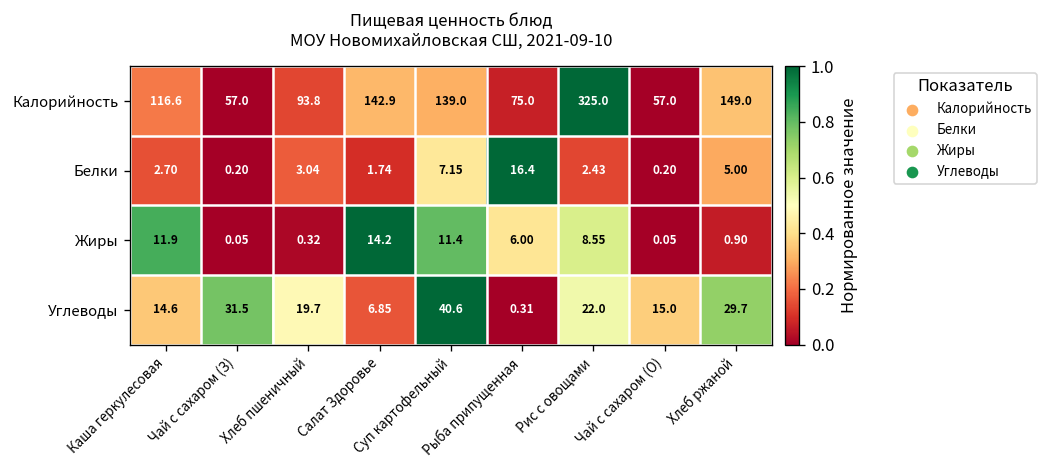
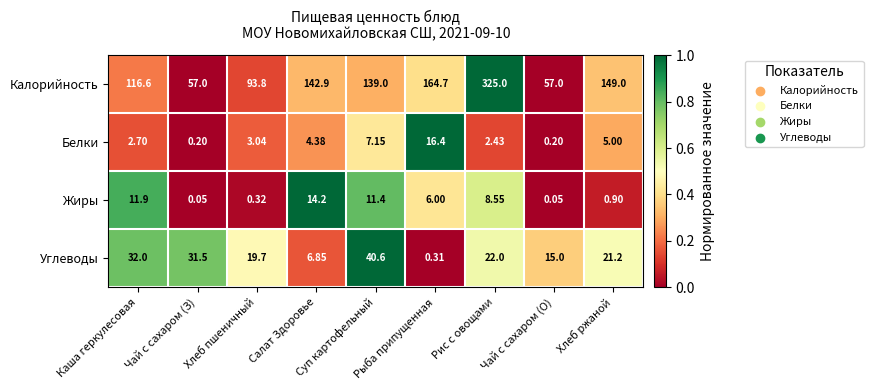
  {
    "Калорийность": {
      "Каша геркулесовая": 116.6,
      "Чай с сахаром (З)": 57.0,
      "Хлеб пшеничный": 93.8,
      "Салат Здоровье": 142.9,
      "Суп картофельный": 139.0,
-     "Рыба припущенная": 75.0,
+     "Рыба припущенная": 164.7,
      "Рис с овощами": 325.0,
      "Чай с сахаром (О)": 57.0,
      "Хлеб ржаной": 149.0
    },
    "Белки": {
      "Каша геркулесовая": 2.70,
      "Чай с сахаром (З)": 0.20,
      "Хлеб пшеничный": 3.04,
-     "Салат Здоровье": 1.74,
+     "Салат Здоровье": 4.38,
      "Суп картофельный": 7.15,
      "Рыба припущенная": 16.4,
      "Рис с овощами": 2.43,
      "Чай с сахаром (О)": 0.20,
      "Хлеб ржаной": 5.00
    },
    "Жиры": {
      "Каша геркулесовая": 11.9,
      "Чай с сахаром (З)": 0.05,
      "Хлеб пшеничный": 0.32,
      "Салат Здоровье": 14.2,
      "Суп картофельный": 11.4,
      "Рыба припущенная": 6.00,
      "Рис с овощами": 8.55,
      "Чай с сахаром (О)": 0.05,
      "Хлеб ржаной": 0.90
    },
    "Углеводы": {
-     "Каша геркулесовая": 14.6,
+     "Каша геркулесовая": 32.0,
      "Чай с сахаром (З)": 31.5,
      "Хлеб пшеничный": 19.7,
      "Салат Здоровье": 6.85,
      "Суп картофельный": 40.6,
      "Рыба припущенная": 0.31,
      "Рис с овощами": 22.0,
      "Чай с сахаром (О)": 15.0,
-     "Хлеб ржаной": 29.7
+     "Хлеб ржаной": 21.2
    }
  }
